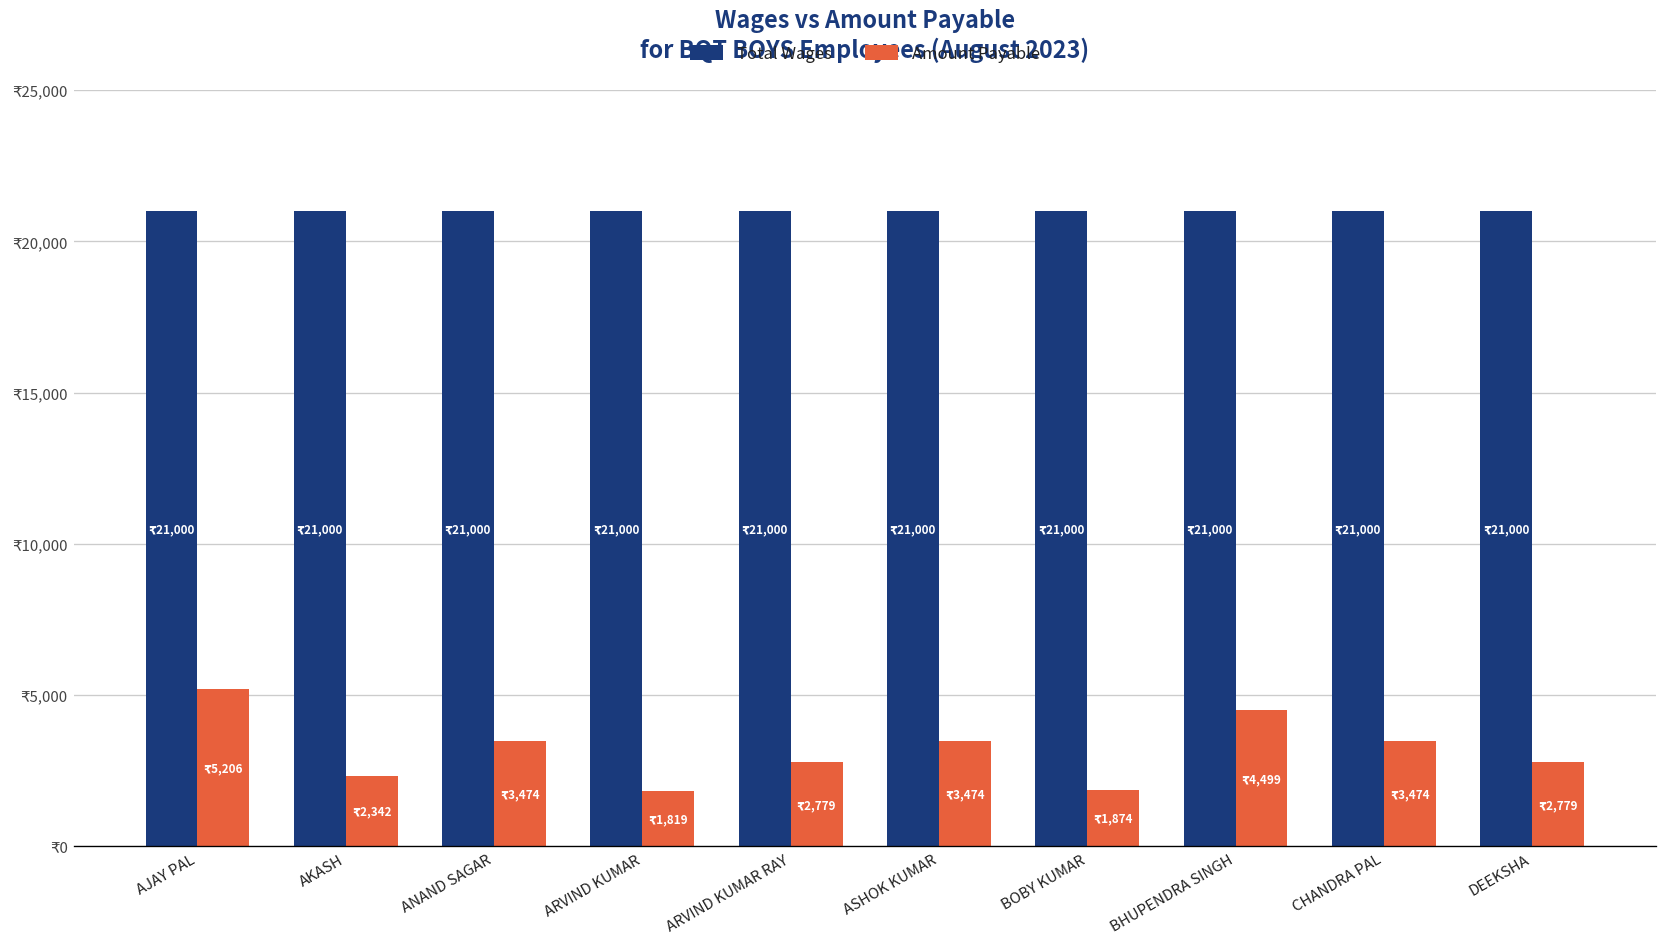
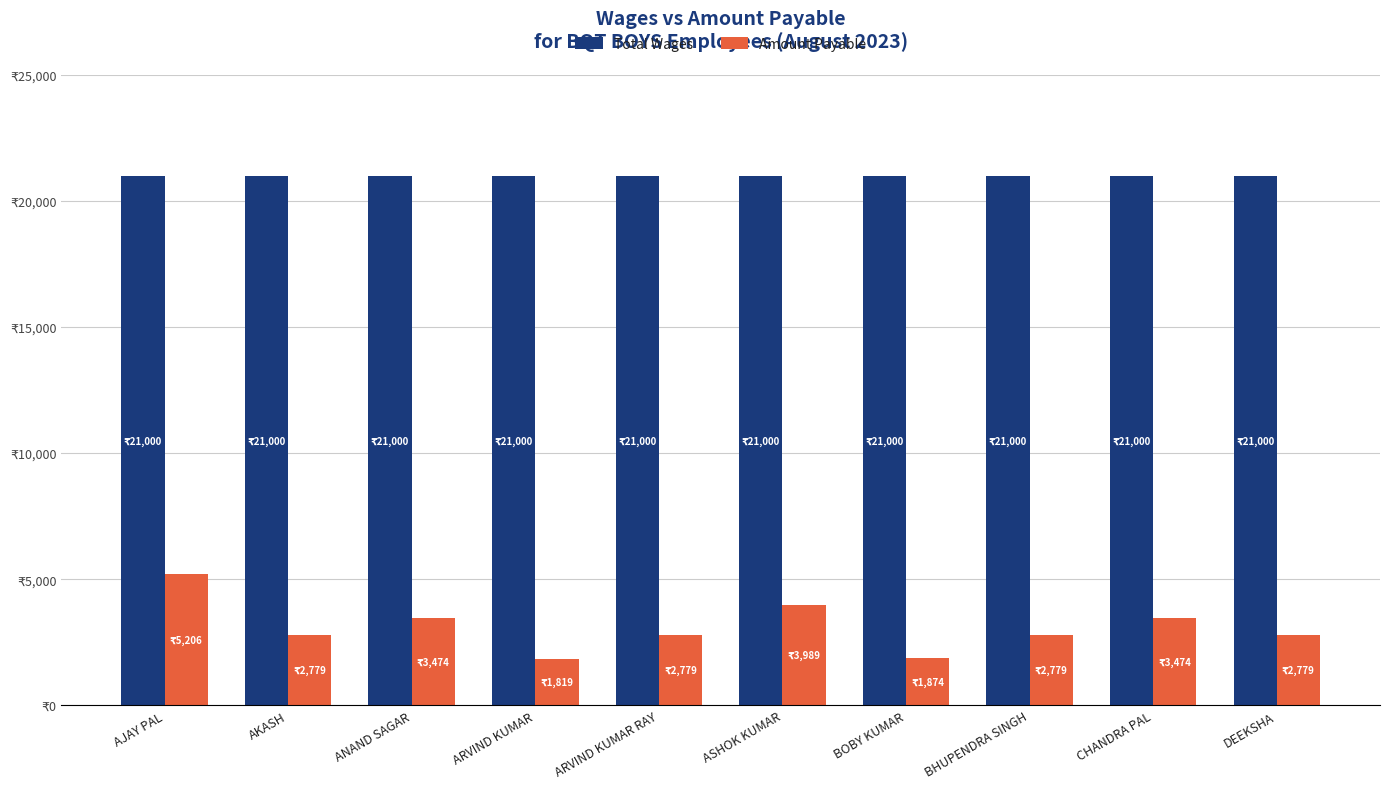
  {
    "Total Wages": {
      "AJAY PAL": "21,000",
      "AKASH": "21,000",
      "ANAND SAGAR": "21,000",
      "ARVIND KUMAR": "21,000",
      "ARVIND KUMAR RAY": "21,000",
      "ASHOK KUMAR": "21,000",
      "BOBY KUMAR": "21,000",
      "BHUPENDRA SINGH": "21,000",
      "CHANDRA PAL": "21,000",
      "DEEKSHA": "21,000"
    },
    "Amount Payable": {
      "AJAY PAL": "5,206",
-     "AKASH": "2,342",
+     "AKASH": "2,779",
      "ANAND SAGAR": "3,474",
      "ARVIND KUMAR": "1,819",
      "ARVIND KUMAR RAY": "2,779",
-     "ASHOK KUMAR": "3,474",
+     "ASHOK KUMAR": "3,989",
      "BOBY KUMAR": "1,874",
-     "BHUPENDRA SINGH": "4,499",
+     "BHUPENDRA SINGH": "2,779",
      "CHANDRA PAL": "3,474",
      "DEEKSHA": "2,779"
    }
  }
